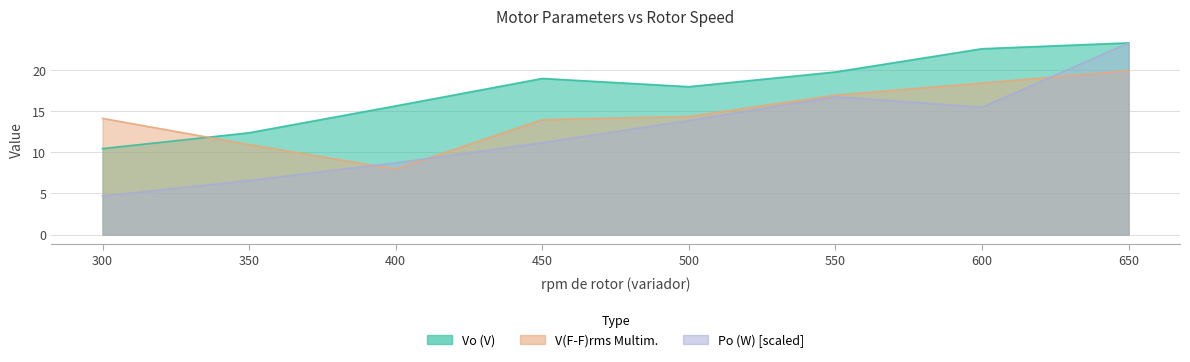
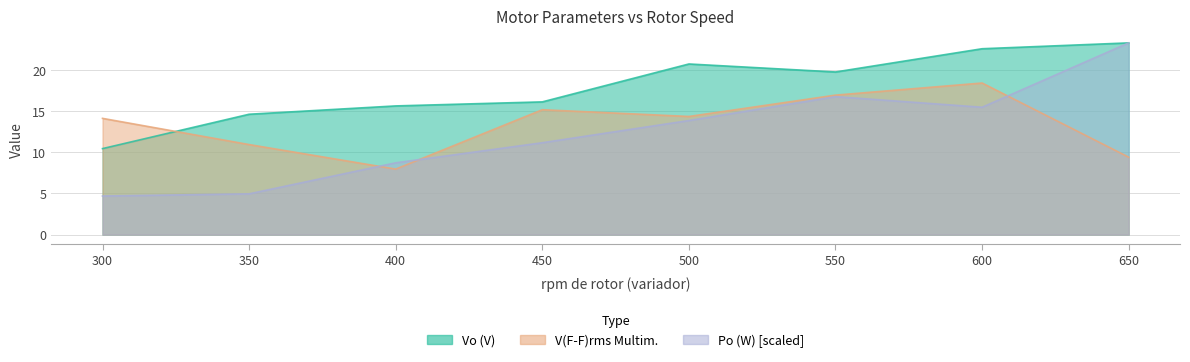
  {
    "Vo (V)": {
      "300": 10,
-     "350": 12,
+     "350": 15,
      "400": 16,
-     "450": 19,
-     "500": 18,
+     "450": 16,
+     "500": 21,
      "550": 20,
      "600": 23
    },
    "V(F-F)rms Multim.": {
      "300": 14,
      "350": 11,
      "400": 8,
-     "450": 14,
+     "450": 15,
      "500": 14,
      "600": 18,
-     "650": 20
+     "650": 9
    },
    "Po (W) [scaled]": {
      "300": 5,
-     "350": 7,
+     "350": 5,
      "400": 9,
      "450": 11,
      "500": 14,
      "600": 15
    }
  }
